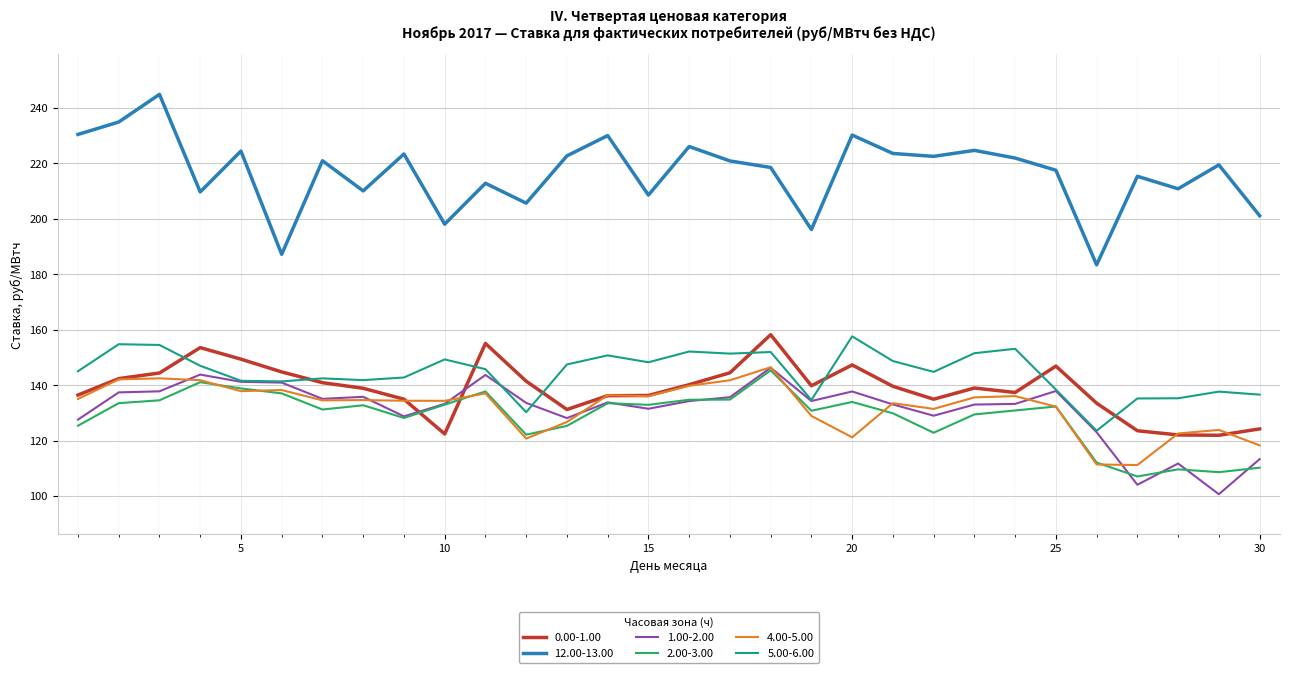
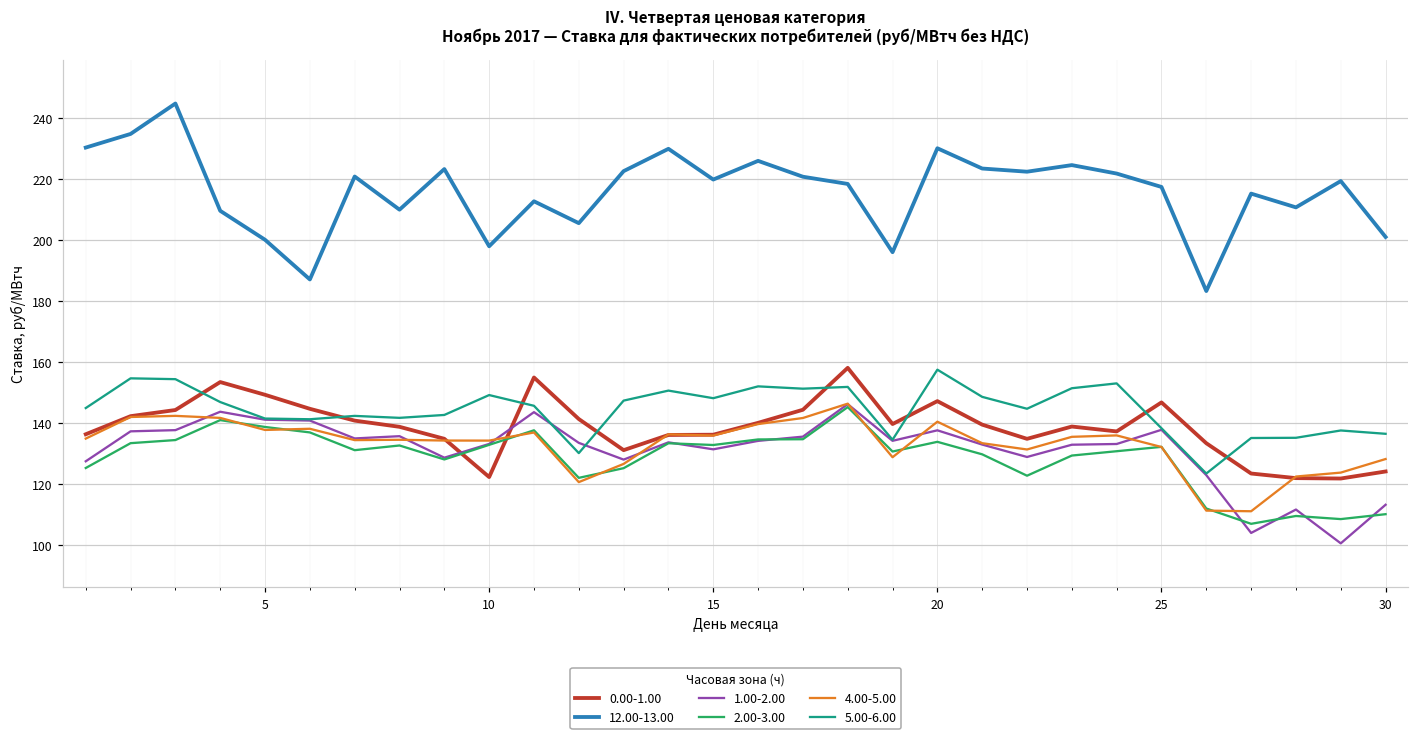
  {
    "0.00-1.00": {
      "5": 149,
      "10": 122,
      "20": 147,
      "25": 147,
      "30": 124
    },
    "12.00-13.00": {
-     "5": 224,
+     "5": 200,
      "10": 198,
-     "15": 209,
+     "15": 220,
      "20": 230,
      "25": 217,
      "30": 201
    },
    "1.00-2.00": {
      "15": 131,
      "20": 138,
      "30": 113
    },
    "4.00-5.00": {
      "5": 138,
      "10": 134,
-     "20": 121,
-     "30": 118
+     "20": 141,
+     "30": 128
    }
  }
